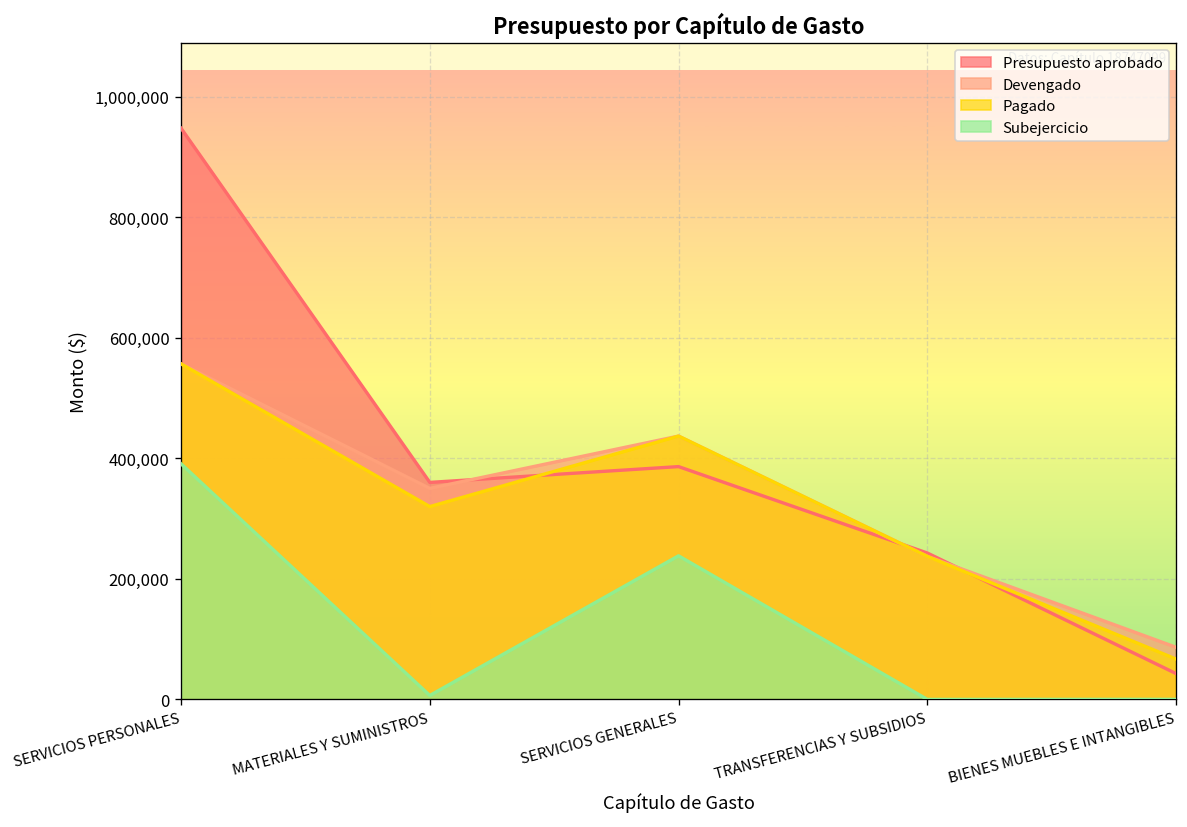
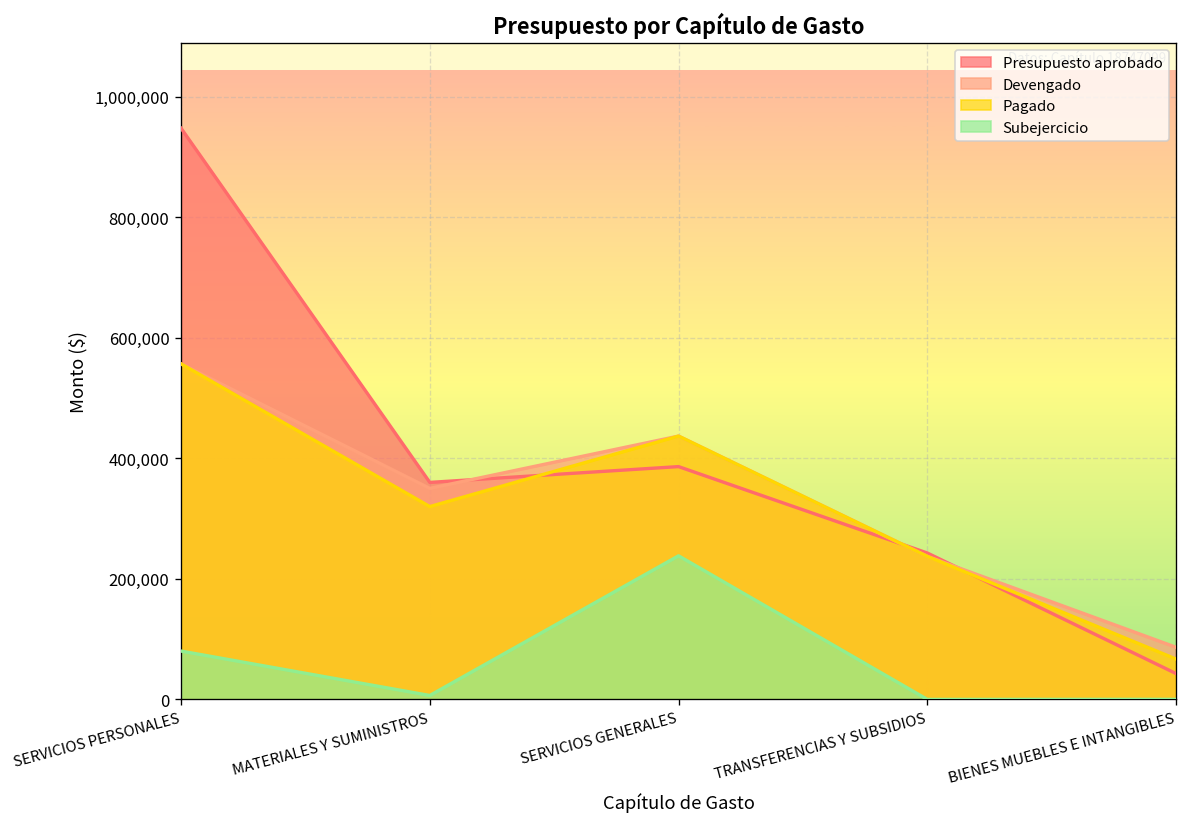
  {
    "Pagado": {
      "MATERIALES Y SUMINISTROS": "320,000",
      "BIENES MUEBLES E INTANGIBLES": "70,000"
    },
    "Subejercicio": {
-     "SERVICIOS PERSONALES": "390,000",
+     "SERVICIOS PERSONALES": "80,000",
      "MATERIALES Y SUMINISTROS": "10,000",
      "SERVICIOS GENERALES": "240,000",
      "TRANSFERENCIAS Y SUBSIDIOS": "0",
      "BIENES MUEBLES E INTANGIBLES": "0"
    }
  }
